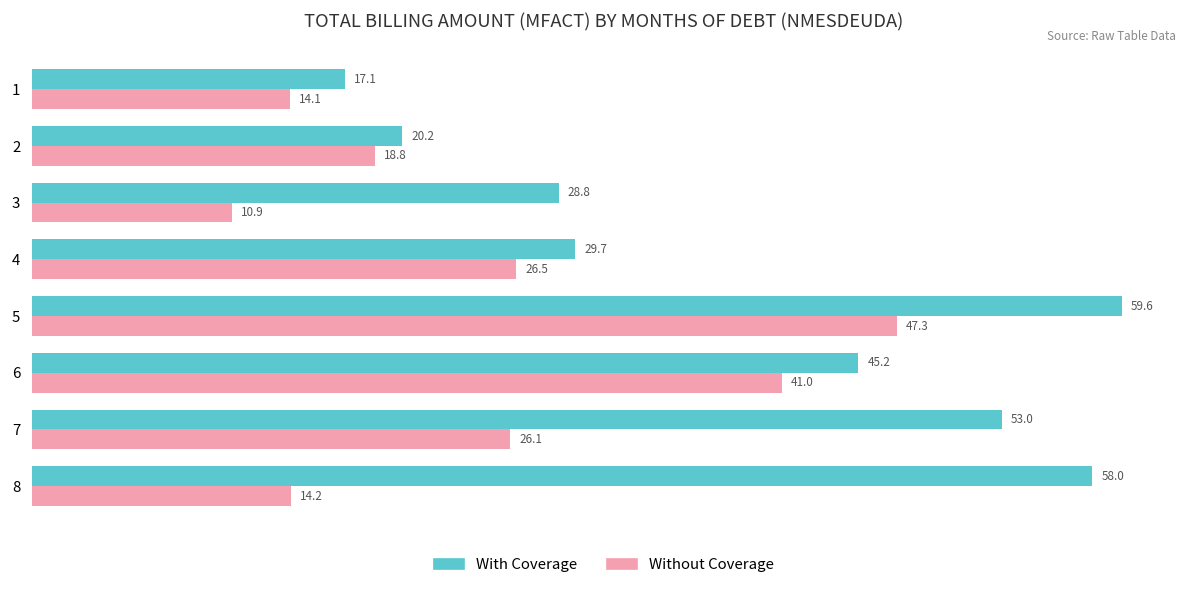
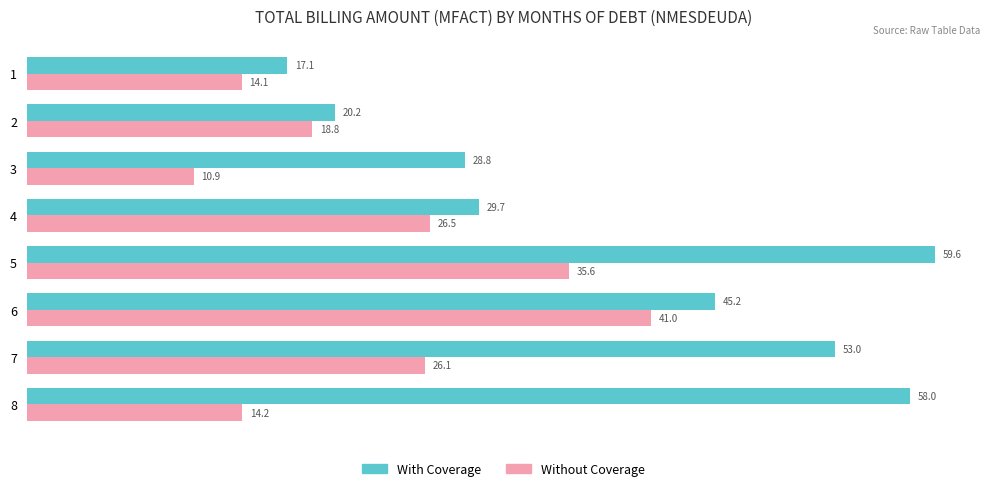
  {
    "With Coverage": {
      "1": 17.1,
      "2": 20.2,
      "3": 28.8,
      "4": 29.7,
      "5": 59.6,
      "6": 45.2,
      "7": 53.0,
      "8": 58.0
    },
    "Without Coverage": {
      "1": 14.1,
      "2": 18.8,
      "3": 10.9,
      "4": 26.5,
-     "5": 47.3,
+     "5": 35.6,
      "6": 41.0,
      "7": 26.1,
      "8": 14.2
    }
  }
